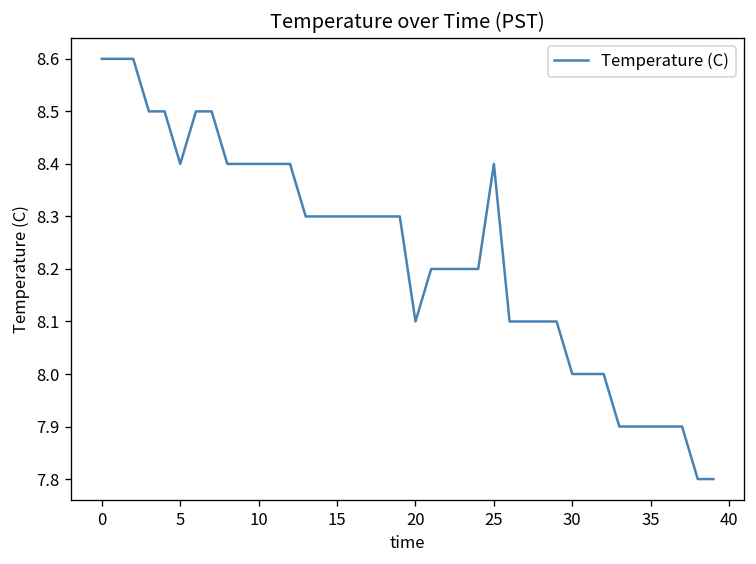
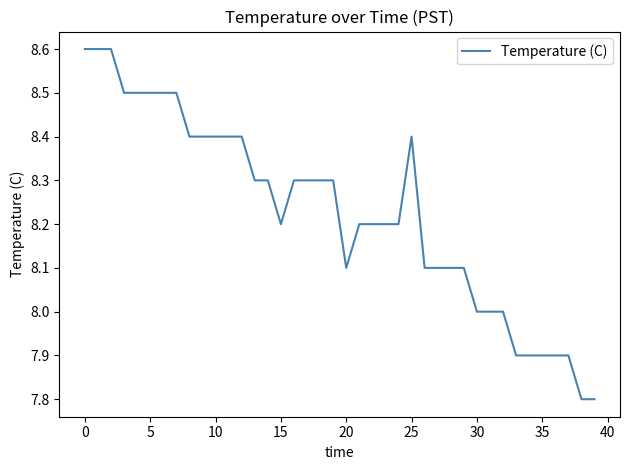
  {
    "0": 8.6,
-   "5": 8.4,
+   "5": 8.5,
    "10": 8.4,
-   "15": 8.3,
+   "15": 8.2,
    "20": 8.1,
    "25": 8.4,
    "30": 8.0,
    "35": 7.9
  }
